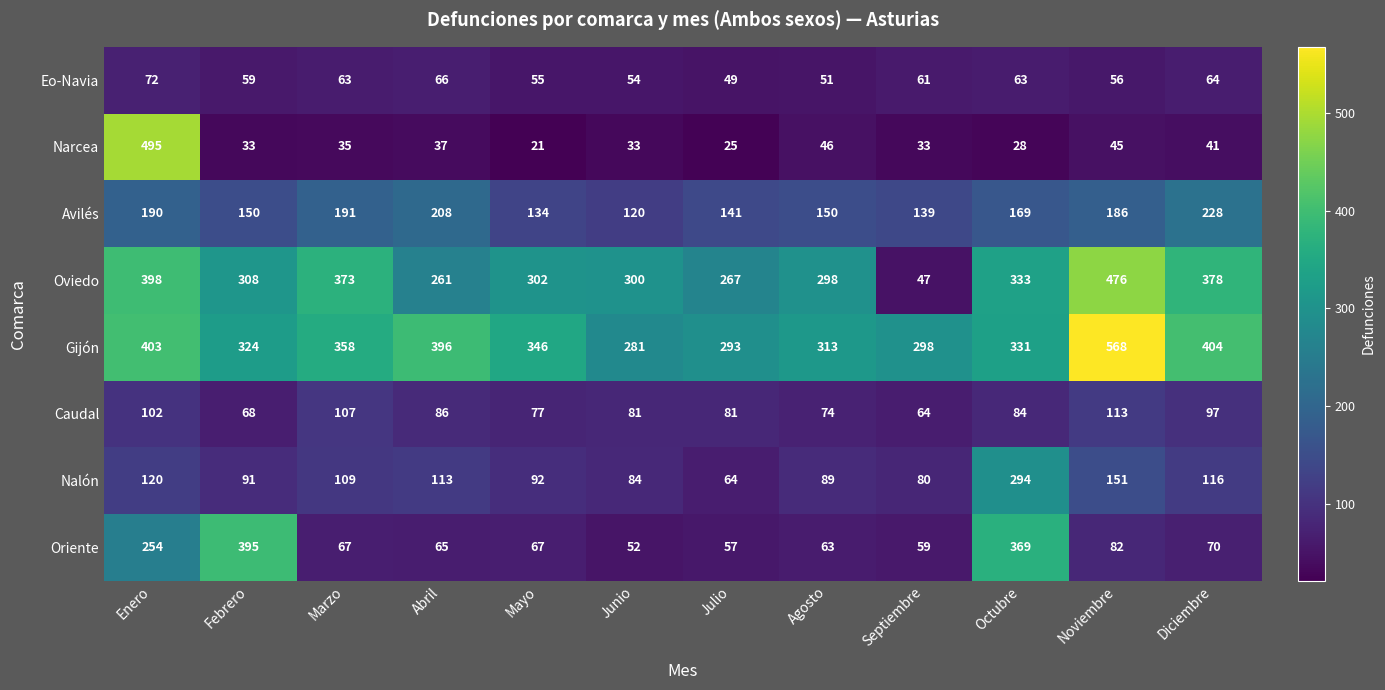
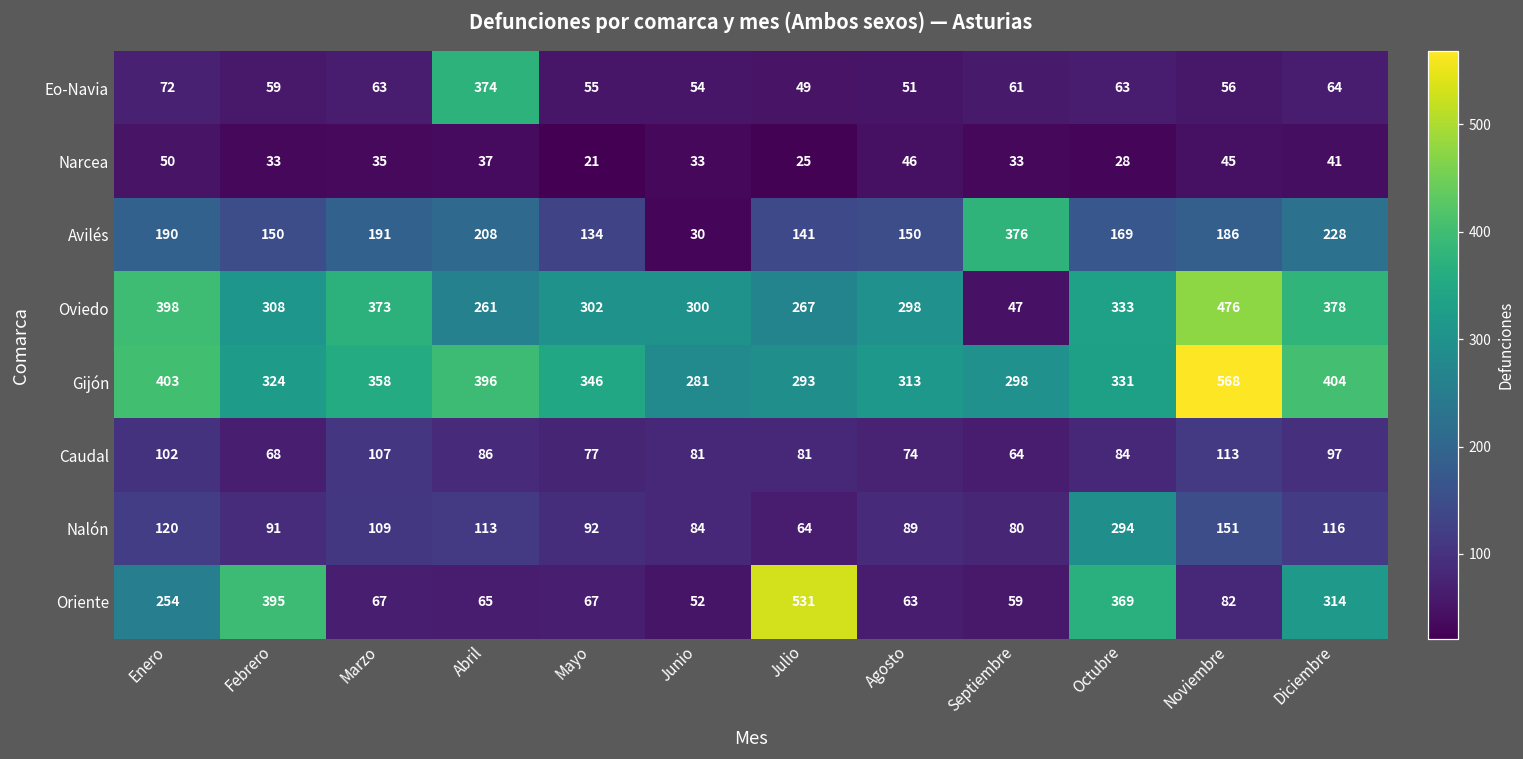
  {
    "Eo-Navia": {
      "Enero": 72,
      "Febrero": 59,
      "Marzo": 63,
-     "Abril": 66,
+     "Abril": 374,
      "Mayo": 55,
      "Junio": 54,
      "Julio": 49,
      "Agosto": 51,
      "Septiembre": 61,
      "Octubre": 63,
      "Noviembre": 56,
      "Diciembre": 64
    },
    "Narcea": {
-     "Enero": 495,
+     "Enero": 50,
      "Febrero": 33,
      "Marzo": 35,
      "Abril": 37,
      "Mayo": 21,
      "Junio": 33,
      "Julio": 25,
      "Agosto": 46,
      "Septiembre": 33,
      "Octubre": 28,
      "Noviembre": 45,
      "Diciembre": 41
    },
    "Avilés": {
      "Enero": 190,
      "Febrero": 150,
      "Marzo": 191,
      "Abril": 208,
      "Mayo": 134,
-     "Junio": 120,
+     "Junio": 30,
      "Julio": 141,
      "Agosto": 150,
-     "Septiembre": 139,
+     "Septiembre": 376,
      "Octubre": 169,
      "Noviembre": 186,
      "Diciembre": 228
    },
    "Oviedo": {
      "Enero": 398,
      "Febrero": 308,
      "Marzo": 373,
      "Abril": 261,
      "Mayo": 302,
      "Junio": 300,
      "Julio": 267,
      "Agosto": 298,
      "Septiembre": 47,
      "Octubre": 333,
      "Noviembre": 476,
      "Diciembre": 378
    },
    "Gijón": {
      "Enero": 403,
      "Febrero": 324,
      "Marzo": 358,
      "Abril": 396,
      "Mayo": 346,
      "Junio": 281,
      "Julio": 293,
      "Agosto": 313,
      "Septiembre": 298,
      "Octubre": 331,
      "Noviembre": 568,
      "Diciembre": 404
    },
    "Caudal": {
      "Enero": 102,
      "Febrero": 68,
      "Marzo": 107,
      "Abril": 86,
      "Mayo": 77,
      "Junio": 81,
      "Julio": 81,
      "Agosto": 74,
      "Septiembre": 64,
      "Octubre": 84,
      "Noviembre": 113,
      "Diciembre": 97
    },
    "Nalón": {
      "Enero": 120,
      "Febrero": 91,
      "Marzo": 109,
      "Abril": 113,
      "Mayo": 92,
      "Junio": 84,
      "Julio": 64,
      "Agosto": 89,
      "Septiembre": 80,
      "Octubre": 294,
      "Noviembre": 151,
      "Diciembre": 116
    },
    "Oriente": {
      "Enero": 254,
      "Febrero": 395,
      "Marzo": 67,
      "Abril": 65,
      "Mayo": 67,
      "Junio": 52,
-     "Julio": 57,
+     "Julio": 531,
      "Agosto": 63,
      "Septiembre": 59,
      "Octubre": 369,
      "Noviembre": 82,
-     "Diciembre": 70
+     "Diciembre": 314
    }
  }
